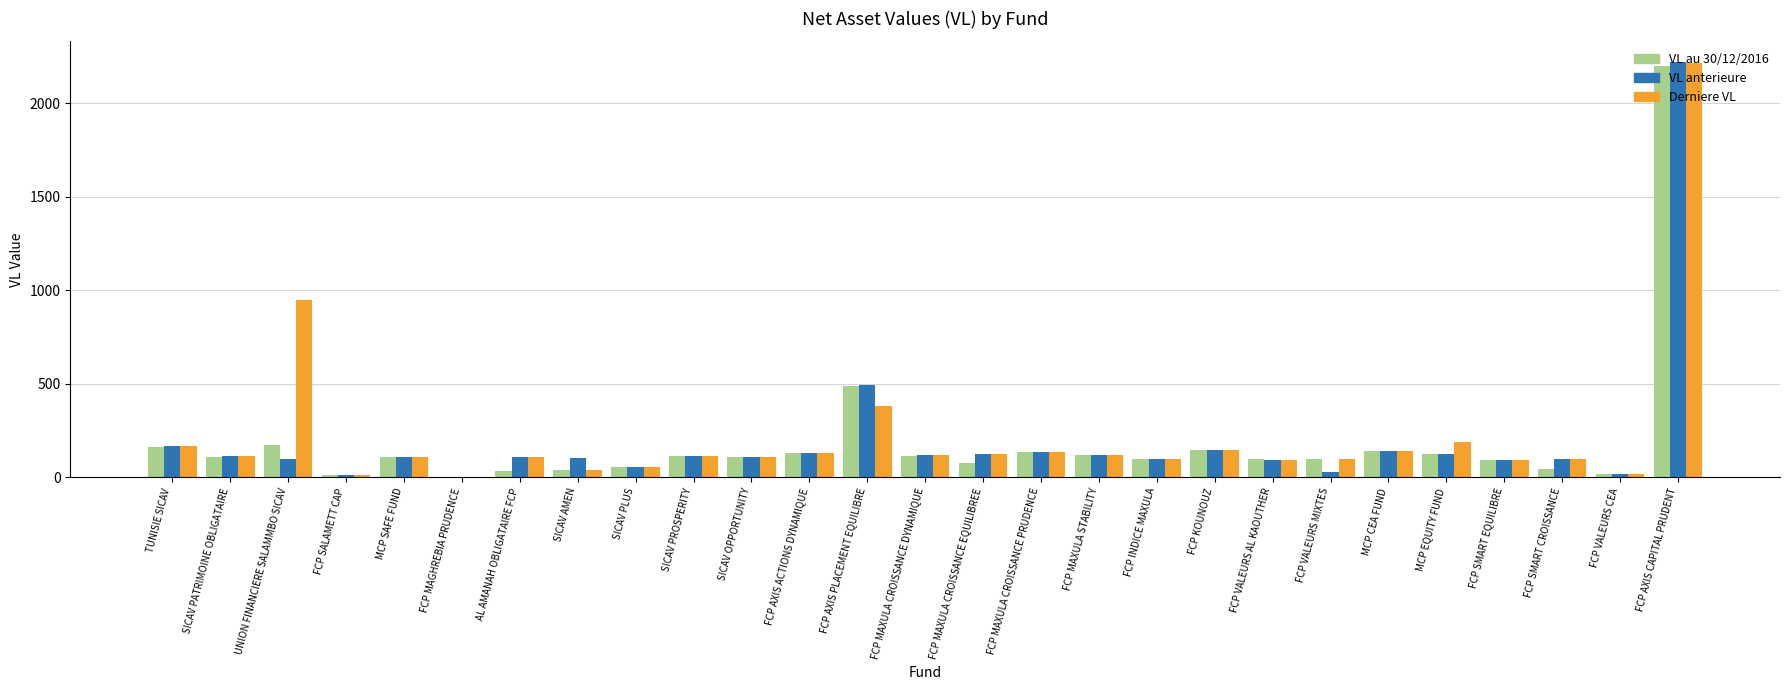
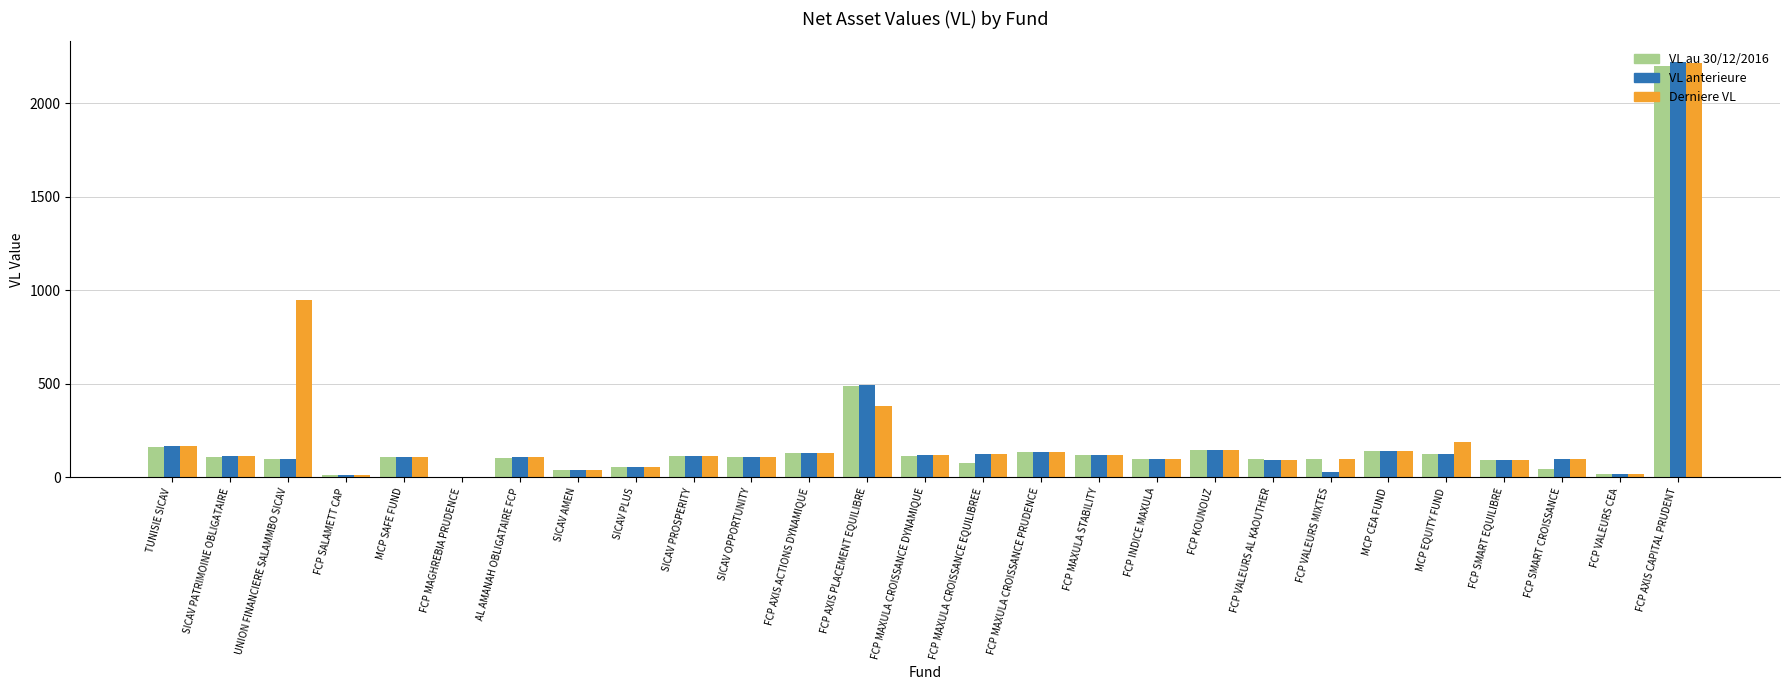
  {
    "VL au 30/12/2016": {
      "TUNISIE SICAV": 160,
      "SICAV PATRIMOINE OBLIGATAIRE": 110,
-     "UNION FINANCIERE SALAMMBO SICAV": 170,
+     "UNION FINANCIERE SALAMMBO SICAV": 100,
      "FCP SALAMETT CAP": 10,
      "MCP SAFE FUND": 110,
-     "AL AMANAH OBLIGATAIRE FCP": 40,
+     "AL AMANAH OBLIGATAIRE FCP": 110,
      "SICAV AMEN": 40,
      "SICAV PLUS": 50,
      "SICAV PROSPERITY": 110,
      "SICAV OPPORTUNITY": 110,
      "FCP AXIS ACTIONS DYNAMIQUE": 130,
      "FCP AXIS PLACEMENT EQUILIBRE": 490,
      "FCP MAXULA CROISSANCE DYNAMIQUE": 120,
      "FCP MAXULA CROISSANCE EQUILIBREE": 80,
      "FCP MAXULA CROISSANCE PRUDENCE": 140,
      "FCP MAXULA STABILITY": 120,
      "FCP INDICE MAXULA": 100,
      "FCP KOUNOUZ": 150,
      "FCP VALEURS AL KAOUTHER": 100,
      "FCP VALEURS MIXTES": 100,
      "MCP CEA FUND": 140,
      "MCP EQUITY FUND": 120,
      "FCP SMART EQUILIBRE": 90,
      "FCP SMART CROISSANCE": 40,
      "FCP VALEURS CEA": 20,
      "FCP AXIS CAPITAL PRUDENT": 2200
    },
    "VL anterieure": {
      "TUNISIE SICAV": 170,
      "SICAV PATRIMOINE OBLIGATAIRE": 110,
      "UNION FINANCIERE SALAMMBO SICAV": 100,
      "FCP SALAMETT CAP": 10,
      "MCP SAFE FUND": 110,
      "AL AMANAH OBLIGATAIRE FCP": 110,
-     "SICAV AMEN": 100,
+     "SICAV AMEN": 40,
      "SICAV PLUS": 50,
      "SICAV PROSPERITY": 110,
      "SICAV OPPORTUNITY": 110,
      "FCP AXIS ACTIONS DYNAMIQUE": 130,
      "FCP AXIS PLACEMENT EQUILIBRE": 500,
      "FCP MAXULA CROISSANCE DYNAMIQUE": 120,
      "FCP MAXULA CROISSANCE EQUILIBREE": 130,
      "FCP MAXULA CROISSANCE PRUDENCE": 140,
      "FCP MAXULA STABILITY": 120,
      "FCP INDICE MAXULA": 100,
      "FCP KOUNOUZ": 150,
      "FCP VALEURS AL KAOUTHER": 90,
      "FCP VALEURS MIXTES": 30,
      "MCP CEA FUND": 140,
      "MCP EQUITY FUND": 120,
      "FCP SMART EQUILIBRE": 90,
      "FCP SMART CROISSANCE": 100,
      "FCP VALEURS CEA": 20,
      "FCP AXIS CAPITAL PRUDENT": 2220
    },
    "Derniere VL": {
      "TUNISIE SICAV": 170,
      "SICAV PATRIMOINE OBLIGATAIRE": 110,
      "UNION FINANCIERE SALAMMBO SICAV": 950,
      "FCP SALAMETT CAP": 10,
      "MCP SAFE FUND": 110,
      "AL AMANAH OBLIGATAIRE FCP": 110,
      "SICAV AMEN": 40,
      "SICAV PLUS": 50,
      "SICAV PROSPERITY": 110,
      "SICAV OPPORTUNITY": 110,
      "FCP AXIS ACTIONS DYNAMIQUE": 130,
      "FCP AXIS PLACEMENT EQUILIBRE": 380,
      "FCP MAXULA CROISSANCE DYNAMIQUE": 120,
      "FCP MAXULA CROISSANCE EQUILIBREE": 130,
      "FCP MAXULA CROISSANCE PRUDENCE": 140,
      "FCP MAXULA STABILITY": 120,
      "FCP INDICE MAXULA": 100,
      "FCP KOUNOUZ": 150,
      "FCP VALEURS AL KAOUTHER": 90,
      "FCP VALEURS MIXTES": 100,
      "MCP CEA FUND": 140,
      "MCP EQUITY FUND": 190,
      "FCP SMART EQUILIBRE": 90,
      "FCP SMART CROISSANCE": 100,
      "FCP VALEURS CEA": 20,
      "FCP AXIS CAPITAL PRUDENT": 2220
    }
  }
